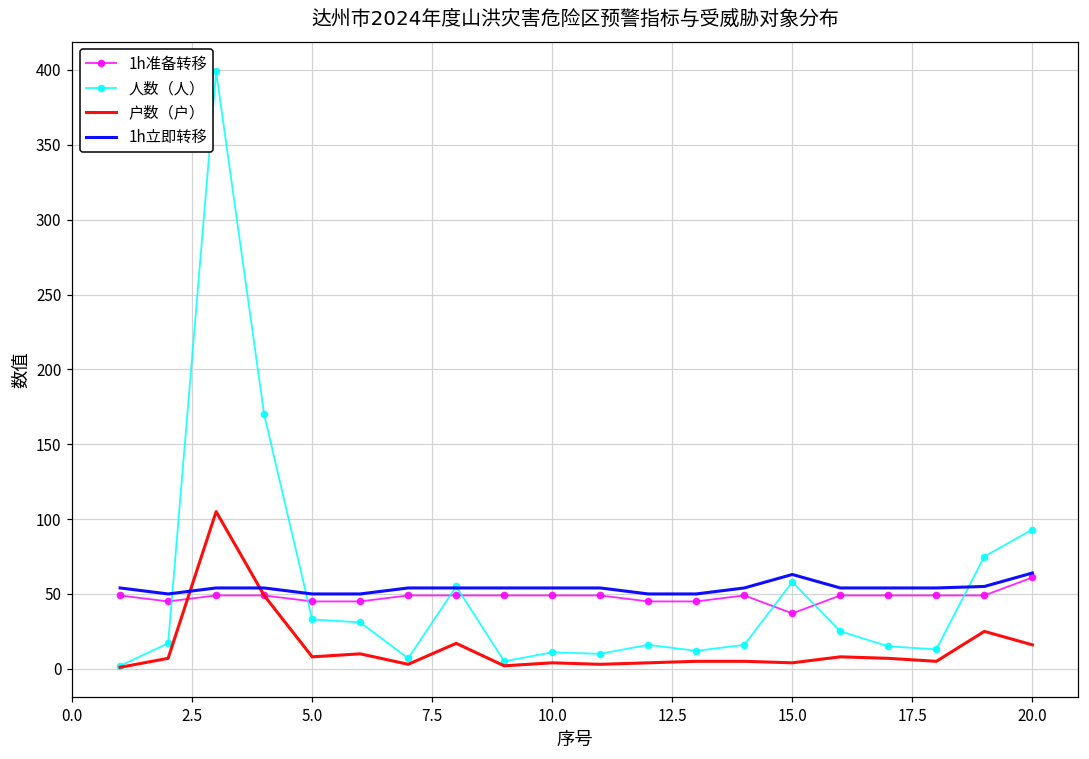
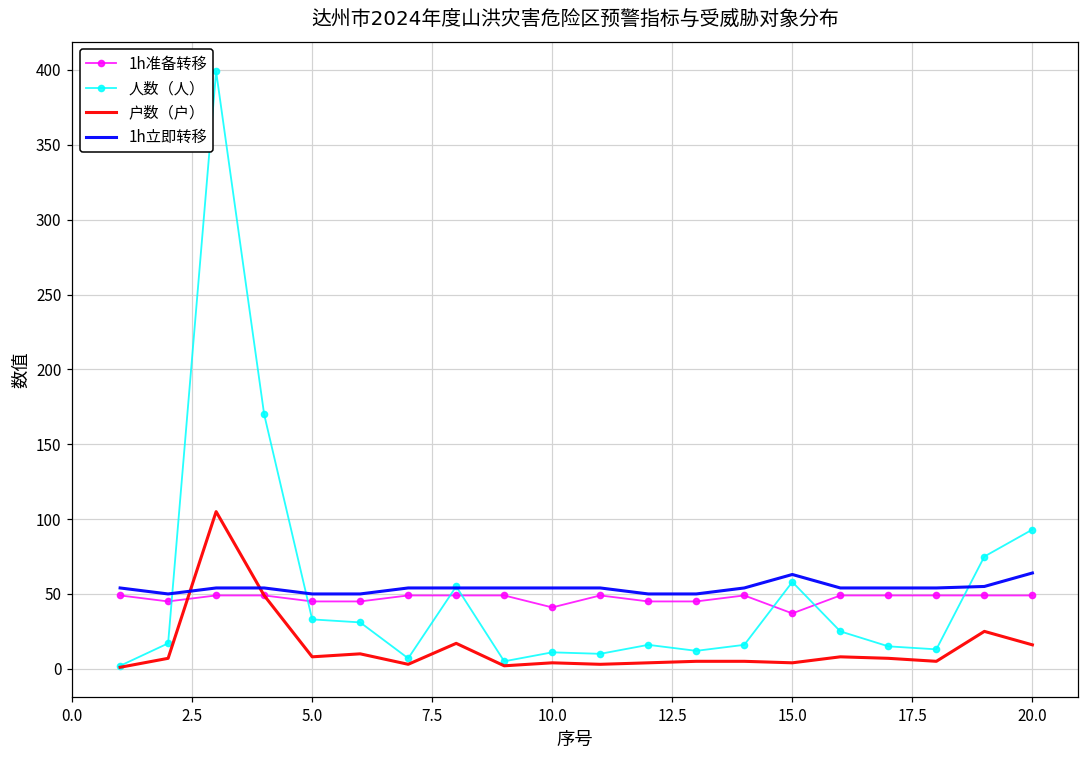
  {
    "1h准备转移": {
      "5.0": 45,
-     "10.0": 49,
+     "10.0": 41,
      "15.0": 37,
-     "20.0": 61
+     "20.0": 49
    },
    "人数（人）": {
      "5.0": 33,
      "10.0": 11,
      "15.0": 58,
      "20.0": 93
    },
    "户数（户）": {
      "5.0": 8,
      "10.0": 4,
      "15.0": 4,
      "20.0": 16
    },
    "1h立即转移": {
      "5.0": 50,
      "10.0": 54,
      "15.0": 63,
      "20.0": 64
    }
  }
